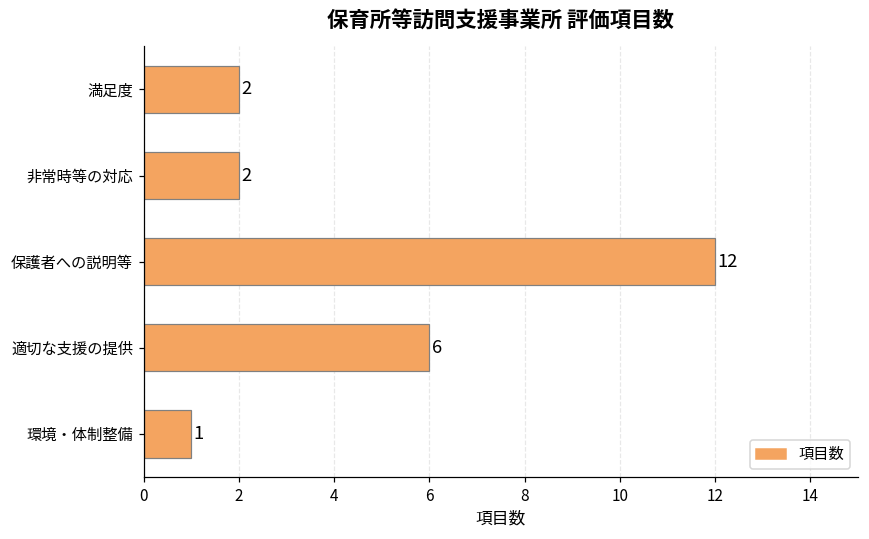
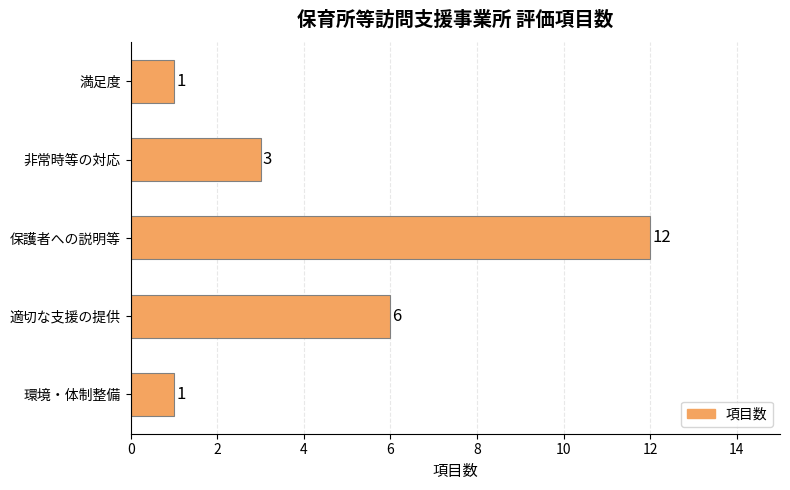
  {
-   "満足度": 2,
-   "非常時等の対応": 2,
+   "満足度": 1,
+   "非常時等の対応": 3,
    "保護者への説明等": 12,
    "適切な支援の提供": 6,
    "環境・体制整備": 1
  }
